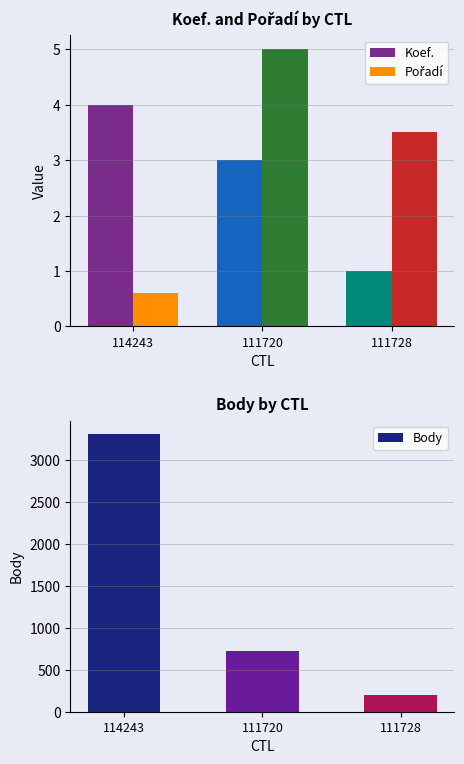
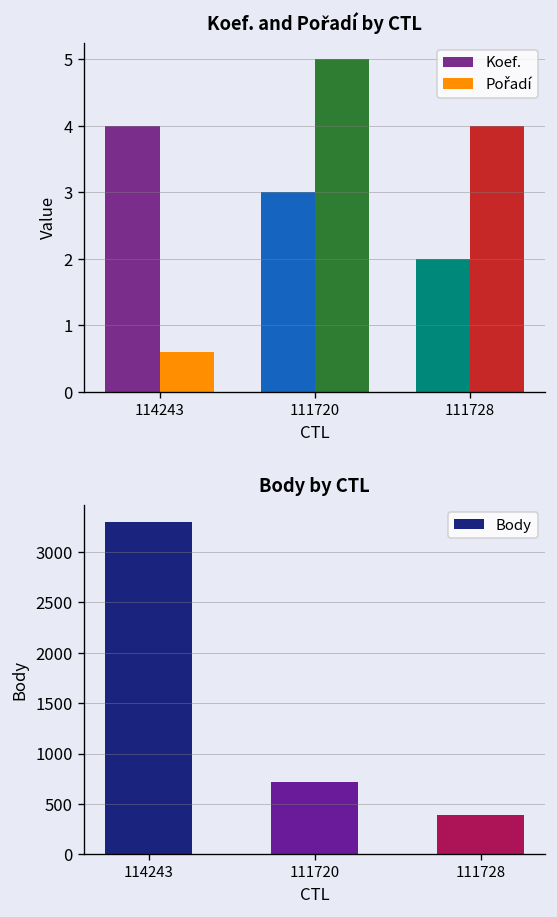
  {
    "Koef. and Pořadí by CTL": {
      "Koef.": {
        "114243": 4,
        "111720": 3,
-       "111728": 1
+       "111728": 2
      },
      "Pořadí": {
        "114243": 0.6,
        "111720": 5.0,
-       "111728": 3.5
+       "111728": 4.0
      }
    },
    "Body by CTL": {
      "114243": 3300,
      "111720": 700,
-     "111728": 200
+     "111728": 400
    }
  }
